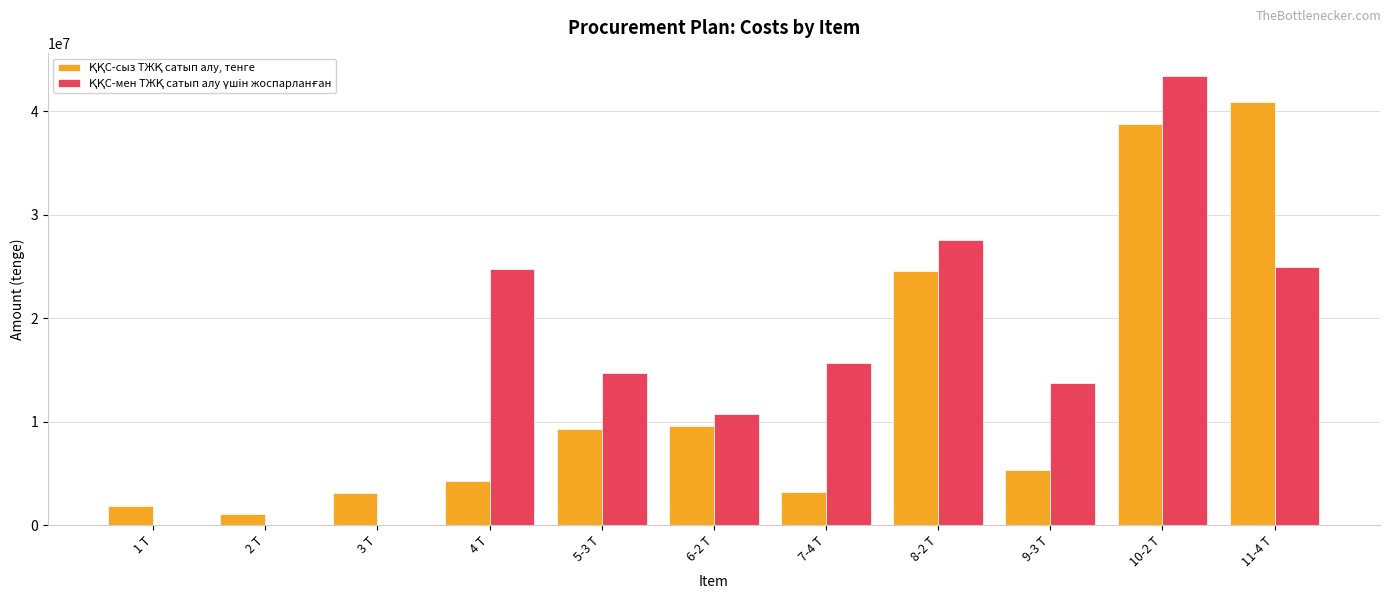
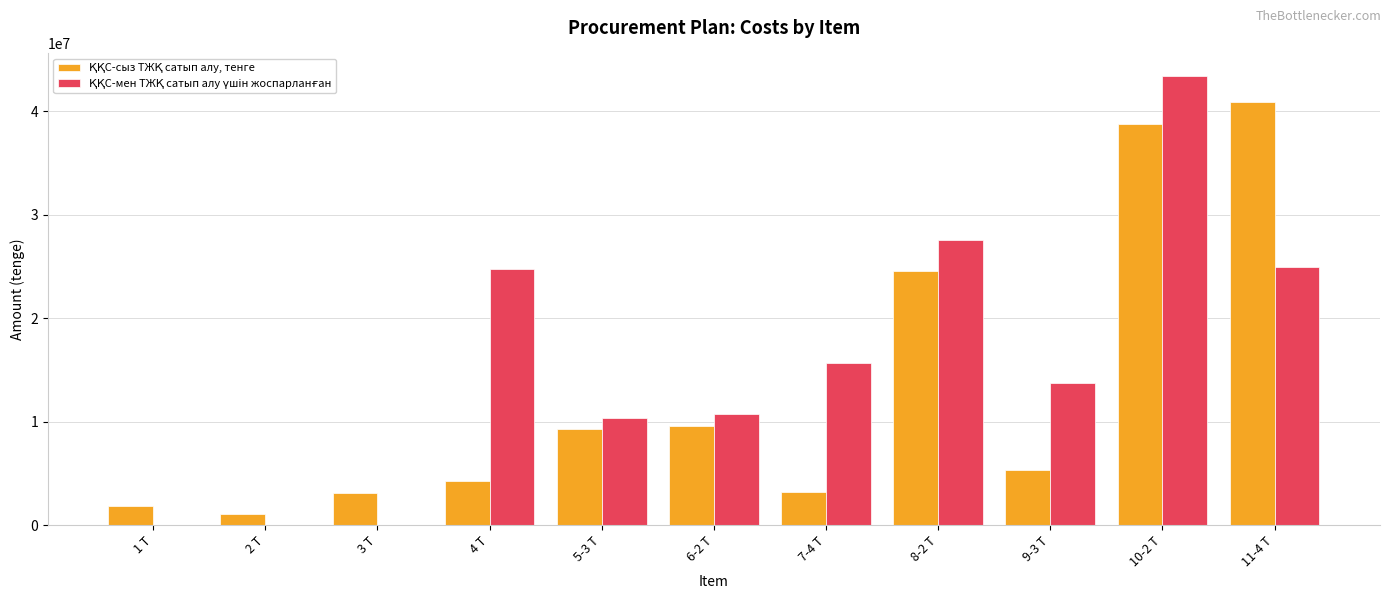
  {
    "ҚҚС-сыз ТЖҚ сатып алу, тенге": {
      "1 Т": 1800000,
      "2 Т": 1100000,
      "3 Т": 3100000,
      "4 Т": 4300000,
      "5-3 Т": 9300000,
      "6-2 Т": 9600000,
      "7-4 Т": 3200000,
      "8-2 Т": 24600000,
      "9-3 Т": 5400000,
      "10-2 Т": 38800000,
      "11-4 Т": 40900000
    },
    "ҚҚС-мен ТЖҚ сатып алу үшін жоспарланған": {
      "1 Т": 0,
      "2 Т": 0,
      "3 Т": 0,
      "4 Т": 24800000,
-     "5-3 Т": 14700000,
+     "5-3 Т": 10400000,
      "6-2 Т": 10700000,
      "7-4 Т": 15600000,
      "8-2 Т": 27500000,
      "9-3 Т": 13700000,
      "10-2 Т": 43400000,
      "11-4 Т": 25000000
    }
  }
